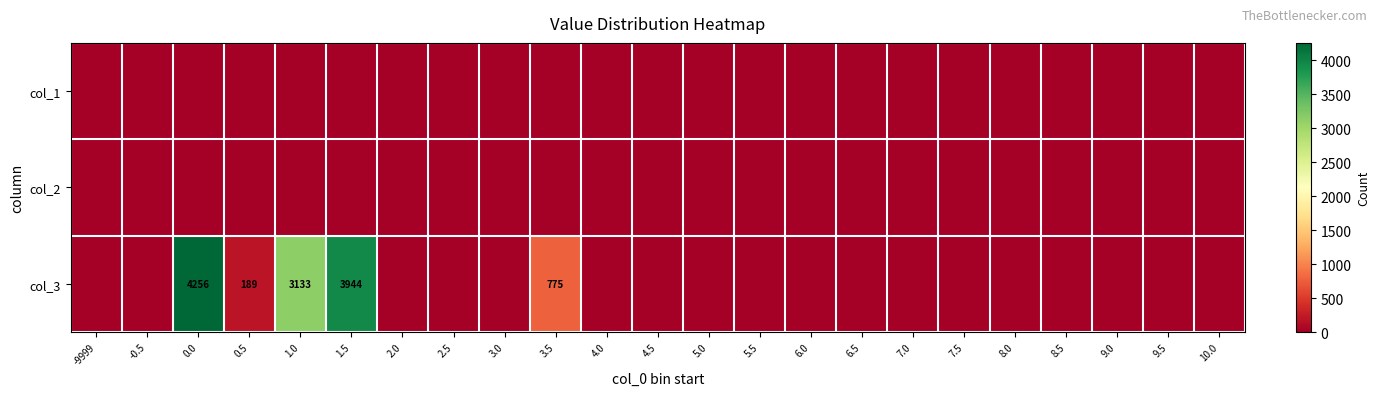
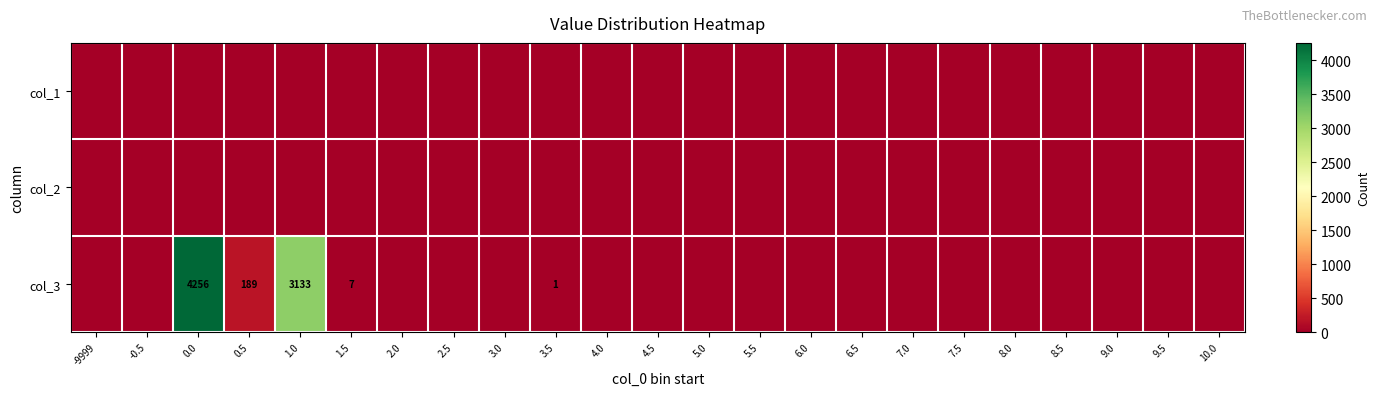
  {
    "col_3": {
      "0.0": 4256,
      "0.5": 189,
      "1.0": 3133,
-     "1.5": 3944,
-     "3.5": 775
+     "1.5": 7,
+     "3.5": 1
    }
  }
